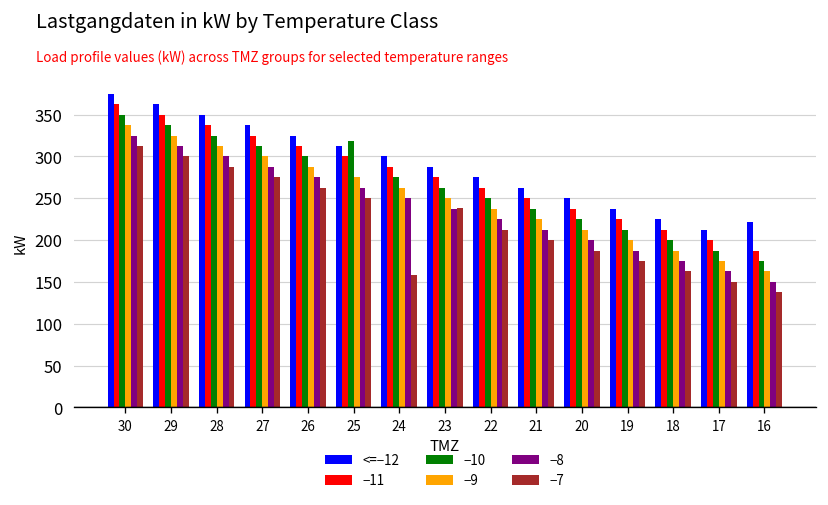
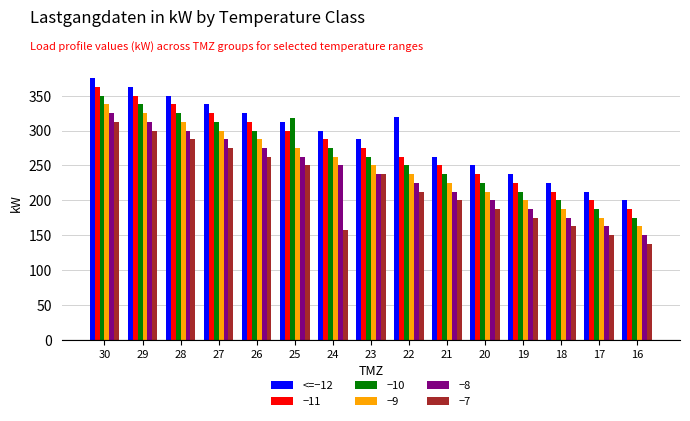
  {
    "<=−12": {
      "30": 380,
      "29": 360,
      "28": 350,
      "27": 340,
      "26": 330,
      "25": 310,
      "24": 300,
      "23": 290,
-     "22": 280,
+     "22": 320,
      "21": 260,
      "20": 250,
      "19": 240,
      "18": 230,
      "17": 210,
-     "16": 220
+     "16": 200
    },
    "−11": {
      "30": 360,
      "29": 350,
      "28": 340,
      "27": 330,
      "26": 310,
      "25": 300,
      "24": 290,
      "23": 280,
      "22": 260,
      "21": 250,
      "20": 240,
      "19": 230,
      "18": 210,
      "17": 200,
      "16": 190
    },
    "−10": {
      "30": 350,
      "29": 340,
      "28": 330,
      "27": 310,
      "26": 300,
      "25": 320,
      "24": 280,
      "23": 260,
      "22": 250,
      "21": 240,
      "20": 230,
      "19": 210,
      "18": 200,
      "17": 190,
      "16": 180
    },
    "−9": {
      "30": 340,
      "29": 330,
      "28": 310,
      "27": 300,
      "26": 290,
      "25": 280,
      "24": 260,
      "23": 250,
      "22": 240,
      "21": 230,
      "20": 210,
      "19": 200,
      "18": 190,
      "17": 180,
      "16": 160
    },
    "−8": {
      "30": 330,
      "29": 310,
      "28": 300,
      "27": 290,
      "26": 280,
      "25": 260,
      "24": 250,
      "23": 240,
      "22": 230,
      "21": 210,
      "20": 200,
      "19": 190,
      "18": 180,
      "17": 160,
      "16": 150
    },
    "−7": {
      "30": 310,
      "29": 300,
      "28": 290,
      "27": 280,
      "26": 260,
      "25": 250,
      "24": 160,
      "23": 240,
      "22": 210,
      "21": 200,
      "20": 190,
      "19": 180,
      "18": 160,
      "17": 150,
      "16": 140
    }
  }
